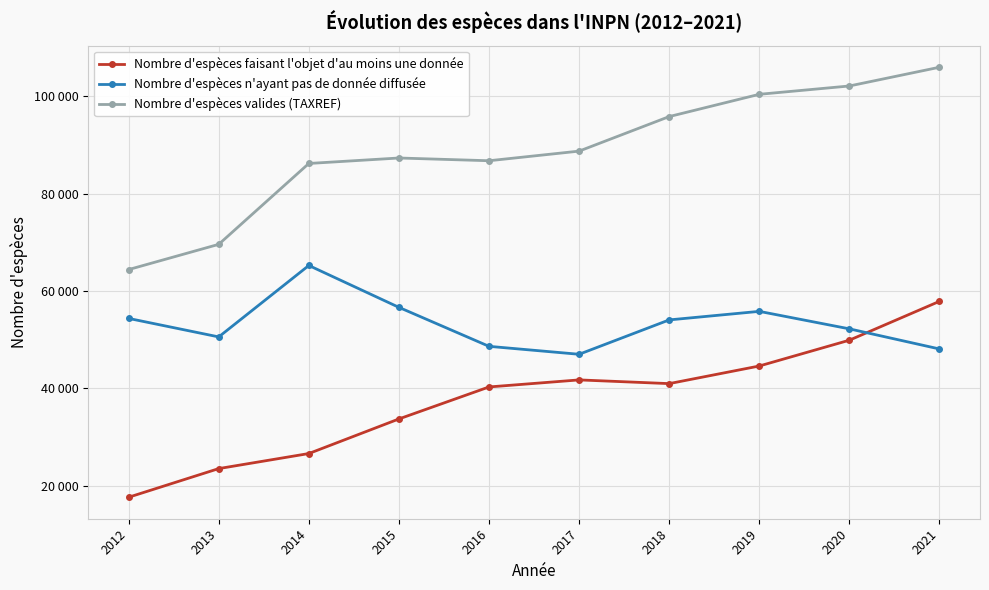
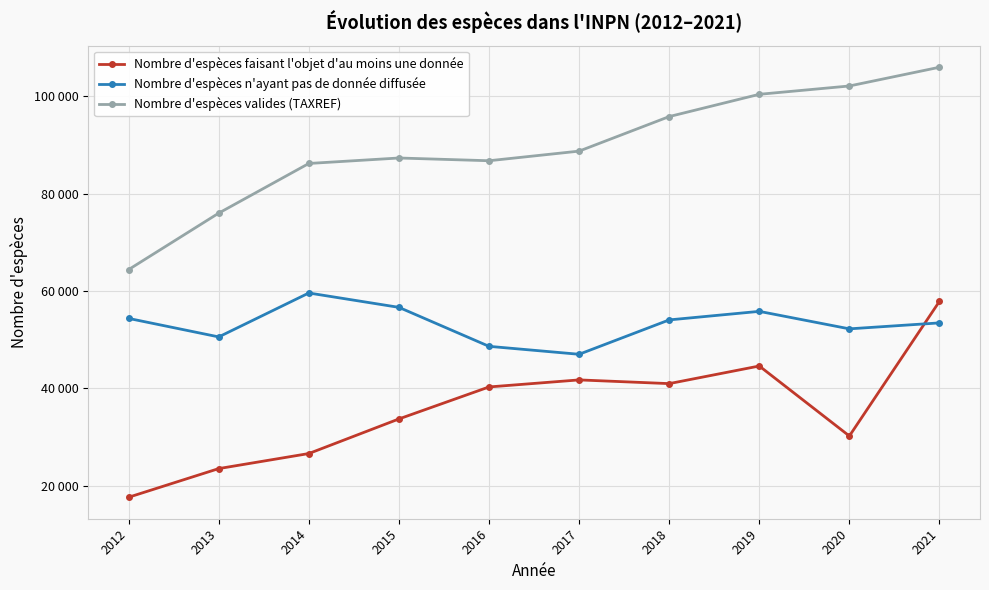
  {
    "Nombre d'espèces faisant l'objet d'au moins une donnée": {
      "2012": 18000,
      "2013": 24000,
      "2014": 27000,
      "2015": 34000,
      "2016": 40000,
      "2017": 42000,
      "2018": 41000,
      "2019": 45000,
-     "2020": 50000,
+     "2020": 30000,
      "2021": 58000
    },
    "Nombre d'espèces n'ayant pas de donnée diffusée": {
      "2012": 54000,
      "2013": 51000,
-     "2014": 65000,
+     "2014": 60000,
      "2015": 57000,
      "2016": 49000,
      "2017": 47000,
      "2018": 54000,
      "2019": 56000,
      "2020": 52000,
-     "2021": 48000
+     "2021": 53000
    },
    "Nombre d'espèces valides (TAXREF)": {
      "2012": 64000,
-     "2013": 70000,
+     "2013": 76000,
      "2014": 86000,
      "2015": 87000,
      "2016": 87000,
      "2017": 89000,
      "2018": 96000,
      "2019": 100000,
      "2020": 102000,
      "2021": 106000
    }
  }
